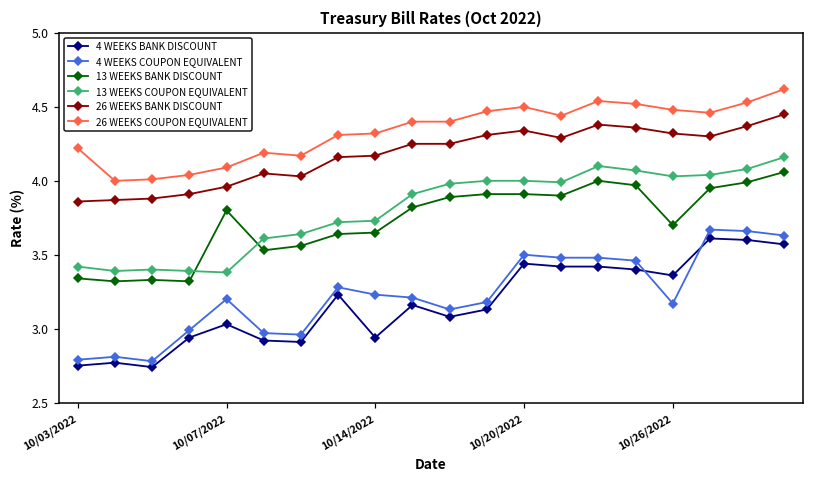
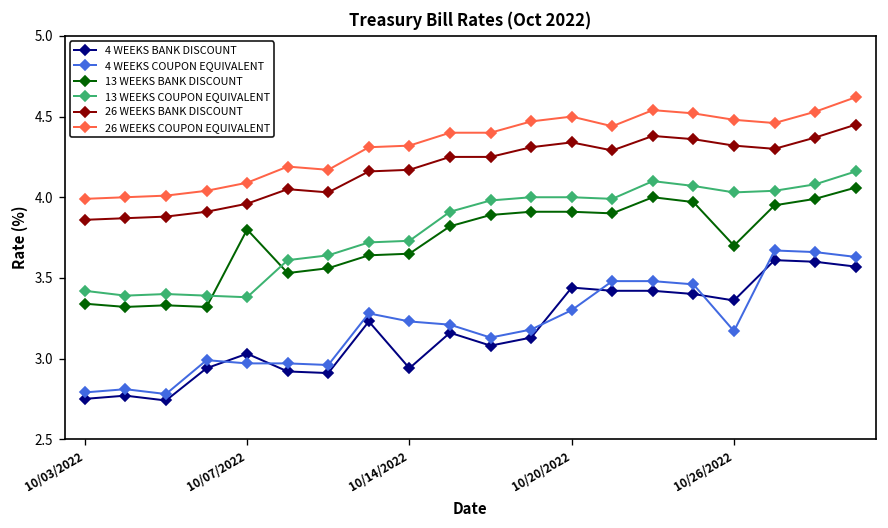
  {
    "4 WEEKS BANK DISCOUNT": {
      "10/03/2022": 2.75,
      "10/07/2022": 3.03,
      "10/14/2022": 2.94,
      "10/20/2022": 3.44,
      "10/26/2022": 3.36
    },
    "4 WEEKS COUPON EQUIVALENT": {
      "10/03/2022": 2.79,
-     "10/07/2022": 3.20,
+     "10/07/2022": 2.97,
      "10/14/2022": 3.23,
-     "10/20/2022": 3.5,
+     "10/20/2022": 3.3,
      "10/26/2022": 3.17
    },
    "13 WEEKS BANK DISCOUNT": {
      "10/03/2022": 3.34,
      "10/07/2022": 3.80,
      "10/14/2022": 3.65,
      "10/20/2022": 3.91,
      "10/26/2022": 3.70
    },
    "13 WEEKS COUPON EQUIVALENT": {
      "10/03/2022": 3.42,
      "10/07/2022": 3.38,
      "10/14/2022": 3.73,
      "10/20/2022": 4.00,
      "10/26/2022": 4.03
    },
    "26 WEEKS BANK DISCOUNT": {
      "10/03/2022": 3.86,
      "10/07/2022": 3.96,
      "10/14/2022": 4.17,
      "10/20/2022": 4.34,
      "10/26/2022": 4.32
    },
    "26 WEEKS COUPON EQUIVALENT": {
-     "10/03/2022": 4.22,
+     "10/03/2022": 3.99,
      "10/07/2022": 4.09,
      "10/14/2022": 4.32,
      "10/20/2022": 4.50,
      "10/26/2022": 4.48
    }
  }
